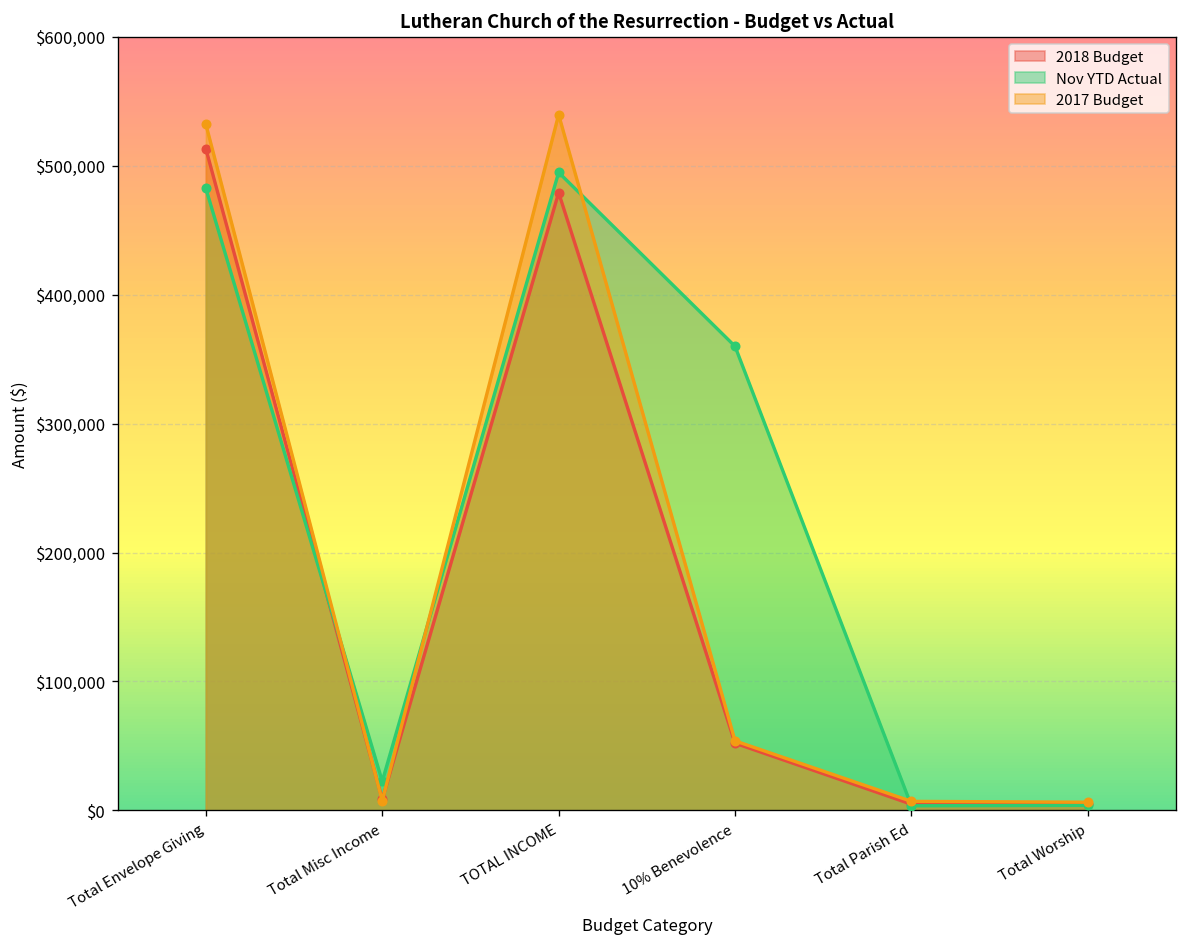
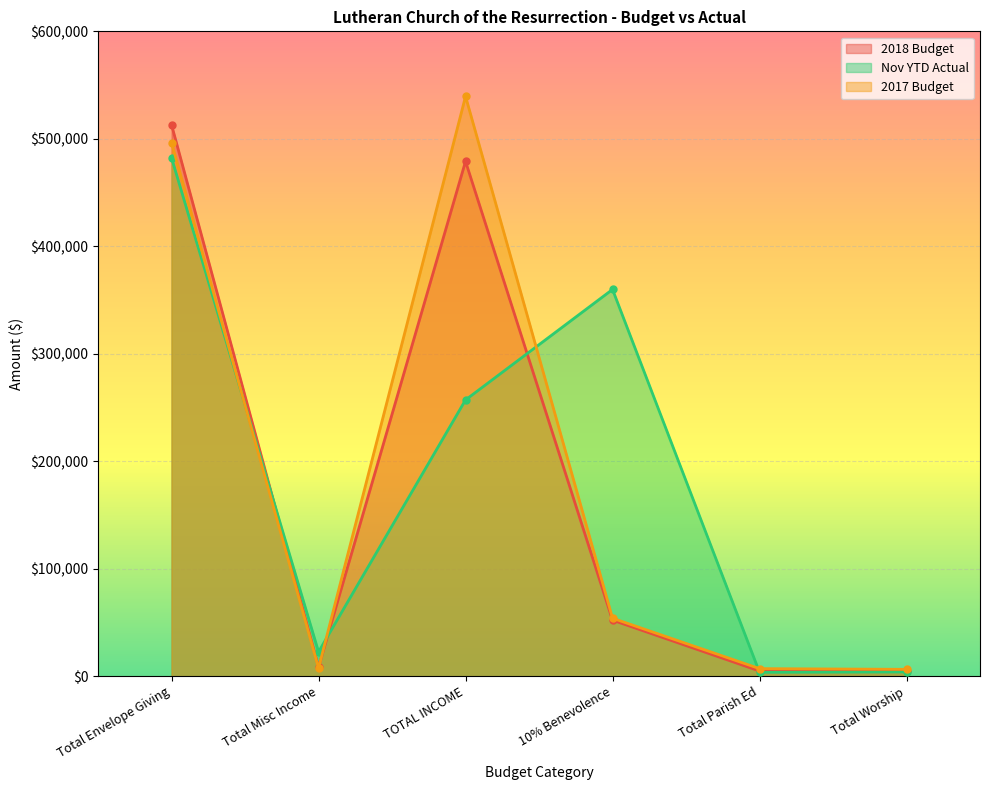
  {
    "2018 Budget": {
      "Total Envelope Giving": "$513,000",
      "TOTAL INCOME": "$479,000"
    },
    "Nov YTD Actual": {
      "Total Envelope Giving": "$482,000",
      "Total Misc Income": "$23,000",
-     "TOTAL INCOME": "$495,000",
+     "TOTAL INCOME": "$257,000",
      "10% Benevolence": "$360,000"
    },
    "2017 Budget": {
-     "Total Envelope Giving": "$532,000",
+     "Total Envelope Giving": "$496,000",
      "TOTAL INCOME": "$540,000"
    }
  }
